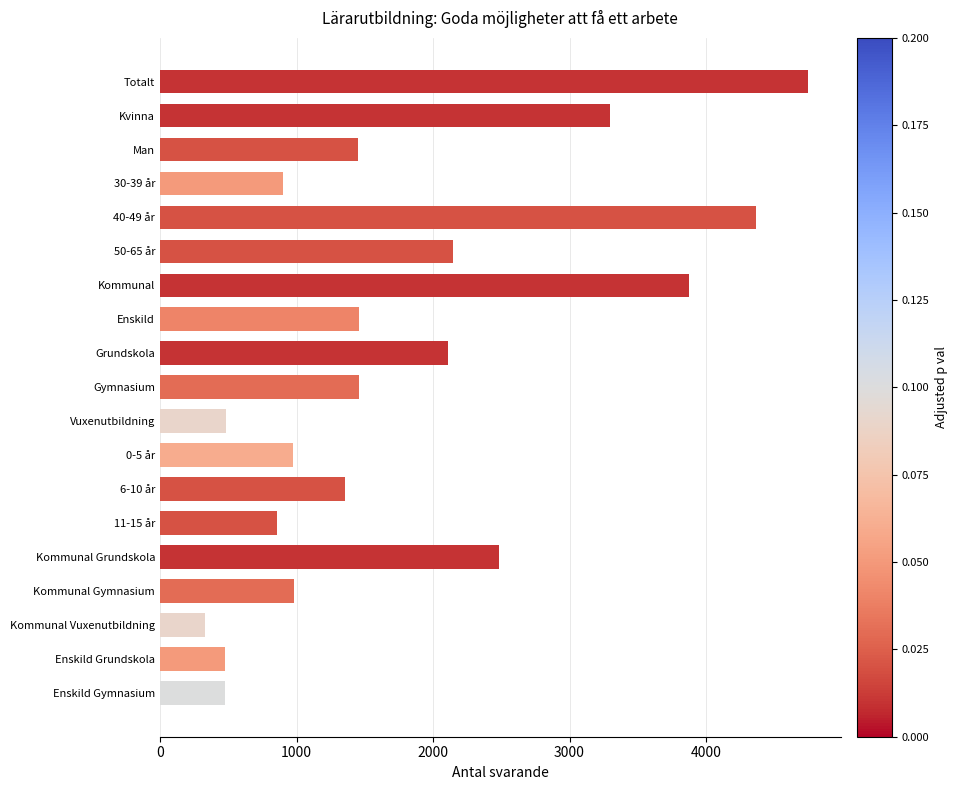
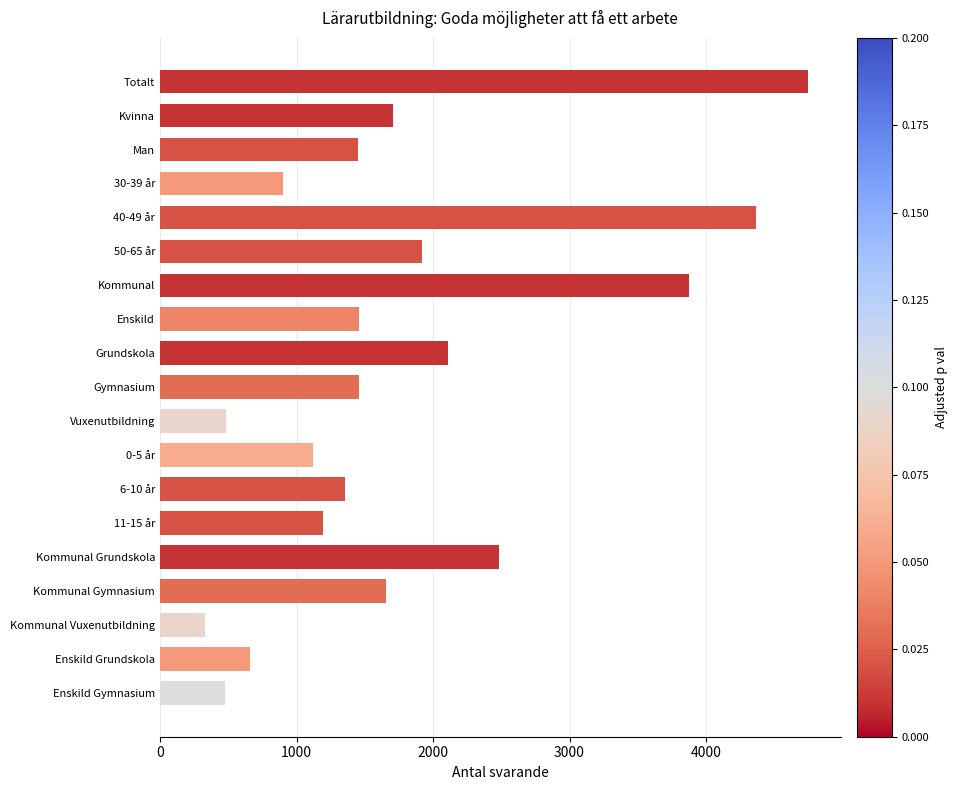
  {
    "Totalt": 4750,
-   "Kvinna": 3300,
+   "Kvinna": 1710,
    "Man": 1450,
    "30-39 år": 900,
    "40-49 år": 4360,
-   "50-65 år": 2150,
+   "50-65 år": 1920,
    "Kommunal": 3870,
    "Enskild": 1460,
    "Grundskola": 2110,
    "Gymnasium": 1460,
    "Vuxenutbildning": 480,
-   "0-5 år": 970,
+   "0-5 år": 1120,
    "6-10 år": 1360,
-   "11-15 år": 860,
+   "11-15 år": 1200,
    "Kommunal Grundskola": 2480,
-   "Kommunal Gymnasium": 990,
+   "Kommunal Gymnasium": 1660,
    "Kommunal Vuxenutbildning": 330,
-   "Enskild Grundskola": 480,
+   "Enskild Grundskola": 660,
    "Enskild Gymnasium": 470
  }
